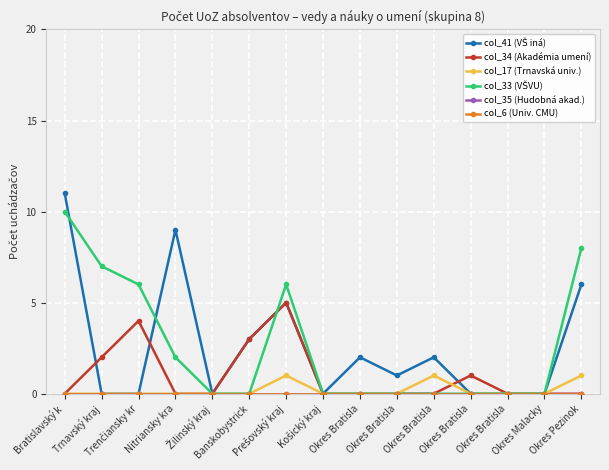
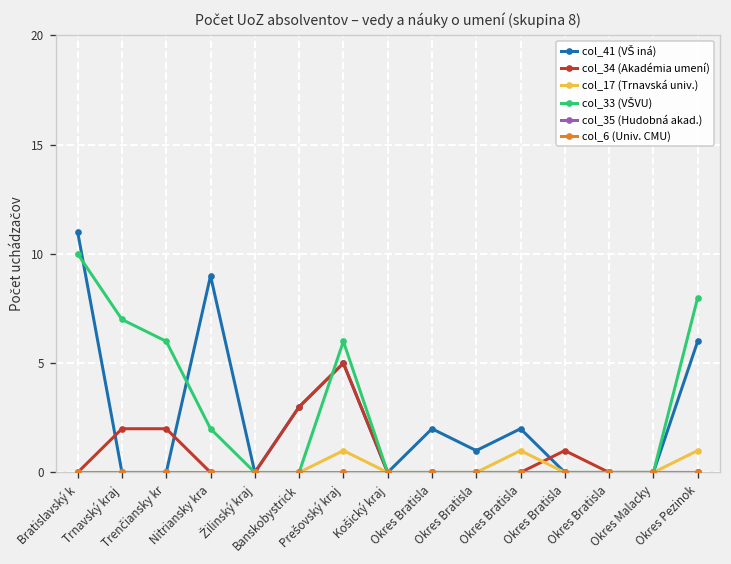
  {
    "col_41 (VŠ iná)": {
      "Bratislavský k": 11,
      "Nitriansky kra": 9,
      "Okres Pezinok": 6
    },
    "col_34 (Akadémia umení)": {
      "Trnavský kraj": 2,
-     "Trenčiansky kr": 4
+     "Trenčiansky kr": 2
    },
    "col_17 (Trnavská univ.)": {
      "Prešovský kraj": 1,
      "Okres Pezinok": 1
    },
    "col_33 (VŠVU)": {
      "Bratislavský k": 10,
      "Trnavský kraj": 7,
      "Trenčiansky kr": 6,
      "Nitriansky kra": 2,
      "Prešovský kraj": 6,
      "Okres Pezinok": 8
    },
    "col_6 (Univ. CMU)": {
      "Prešovský kraj": 0
    }
  }
